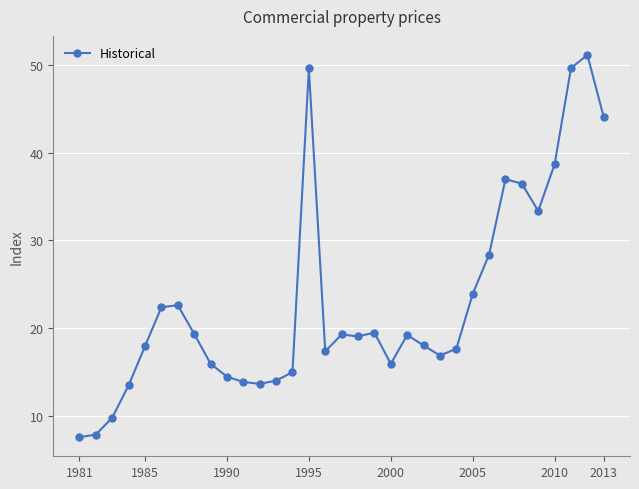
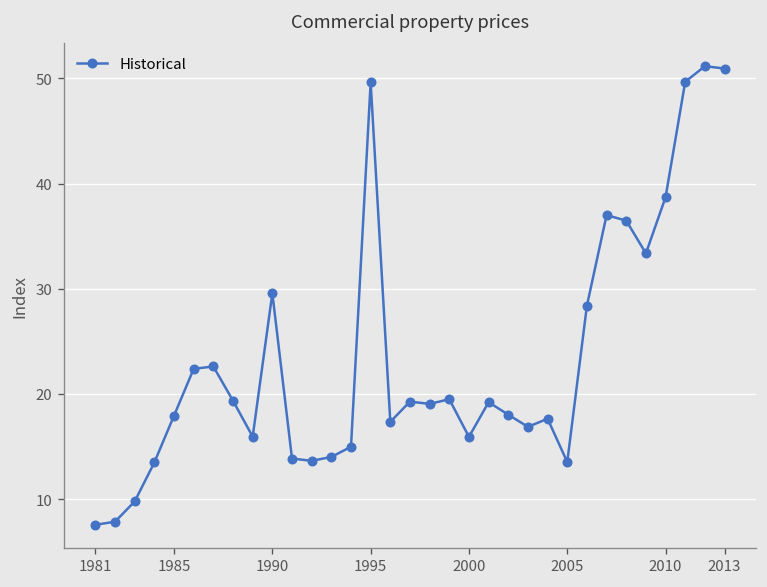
  {
    "1981": 8,
    "1985": 18,
-   "1990": 14,
+   "1990": 30,
    "1995": 50,
    "2000": 16,
-   "2005": 24,
+   "2005": 14,
    "2010": 39,
-   "2013": 44
+   "2013": 51
  }
